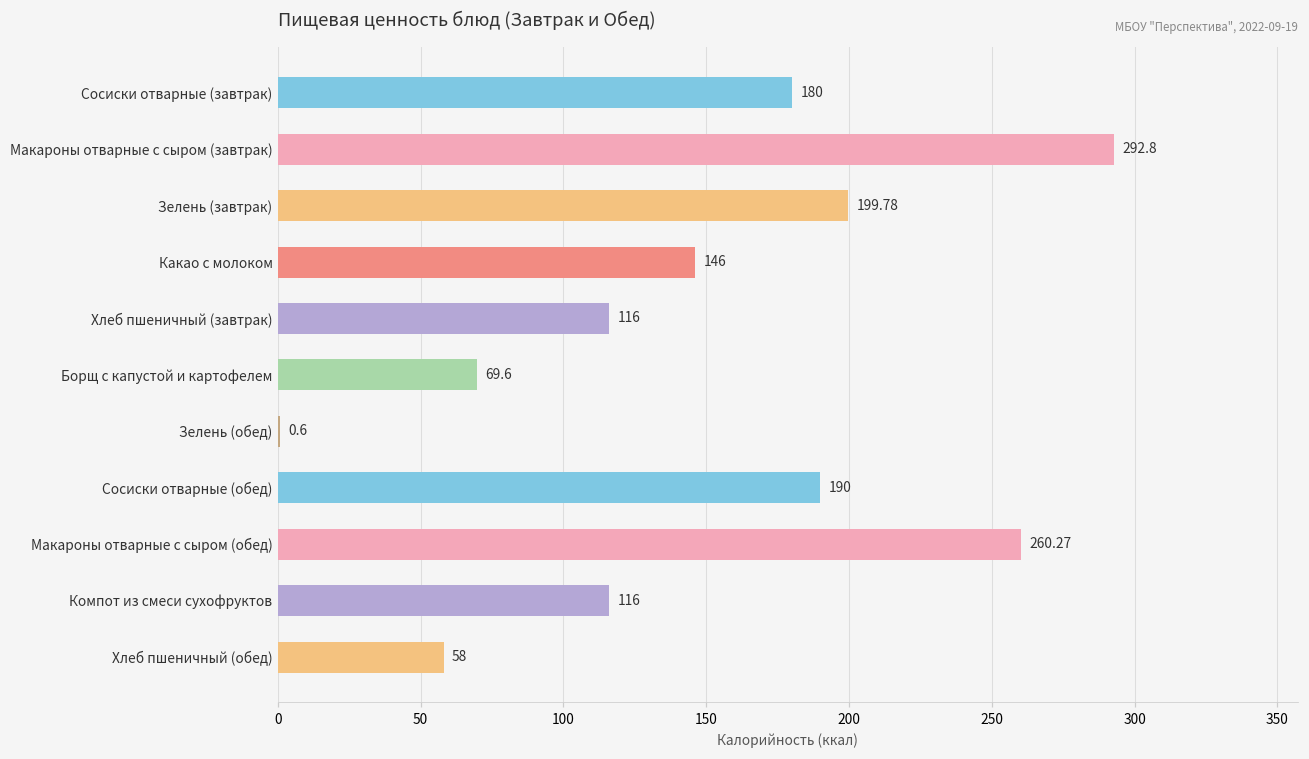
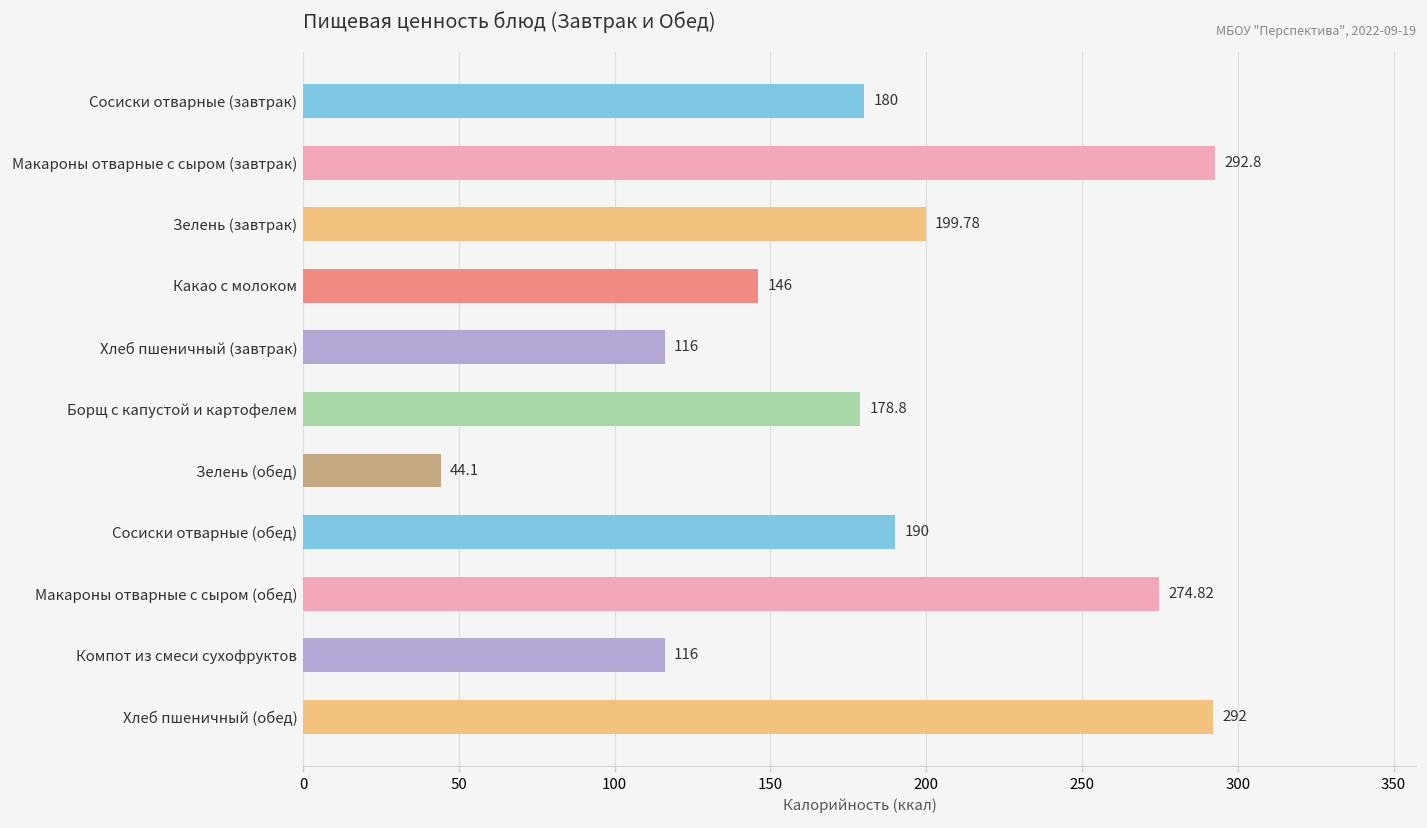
  {
    "Сосиски отварные (завтрак)": 180,
    "Макароны отварные с сыром (завтрак)": 292.8,
    "Зелень (завтрак)": 199.78,
    "Какао с молоком": 146,
    "Хлеб пшеничный (завтрак)": 116,
-   "Борщ с капустой и картофелем": 69.6,
-   "Зелень (обед)": 0.6,
+   "Борщ с капустой и картофелем": 178.8,
+   "Зелень (обед)": 44.1,
    "Сосиски отварные (обед)": 190,
-   "Макароны отварные с сыром (обед)": 260.27,
+   "Макароны отварные с сыром (обед)": 274.82,
    "Компот из смеси сухофруктов": 116,
-   "Хлеб пшеничный (обед)": 58
+   "Хлеб пшеничный (обед)": 292
  }
